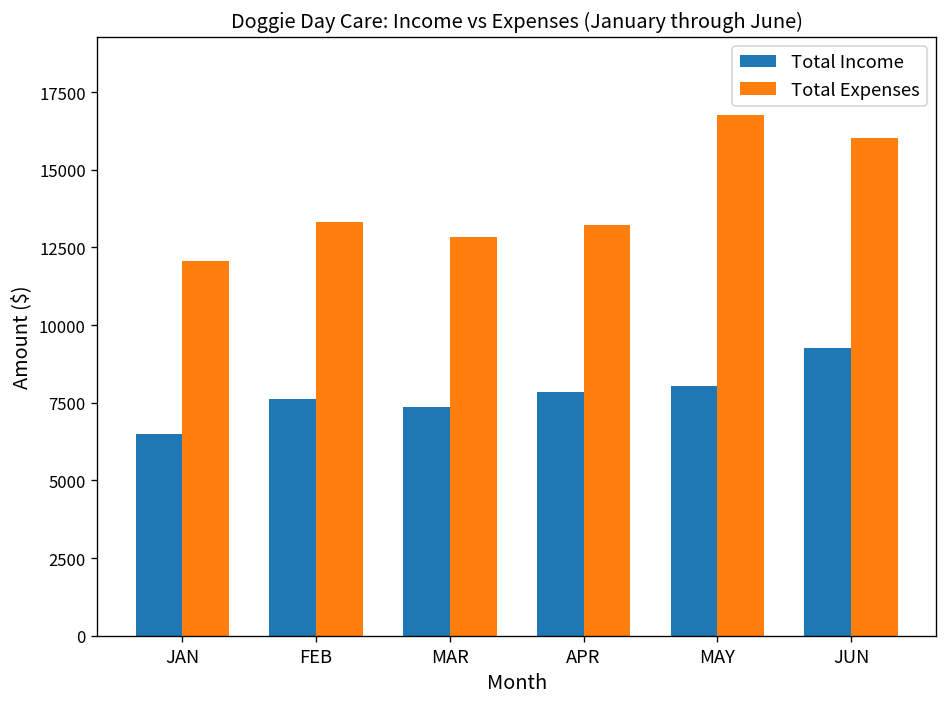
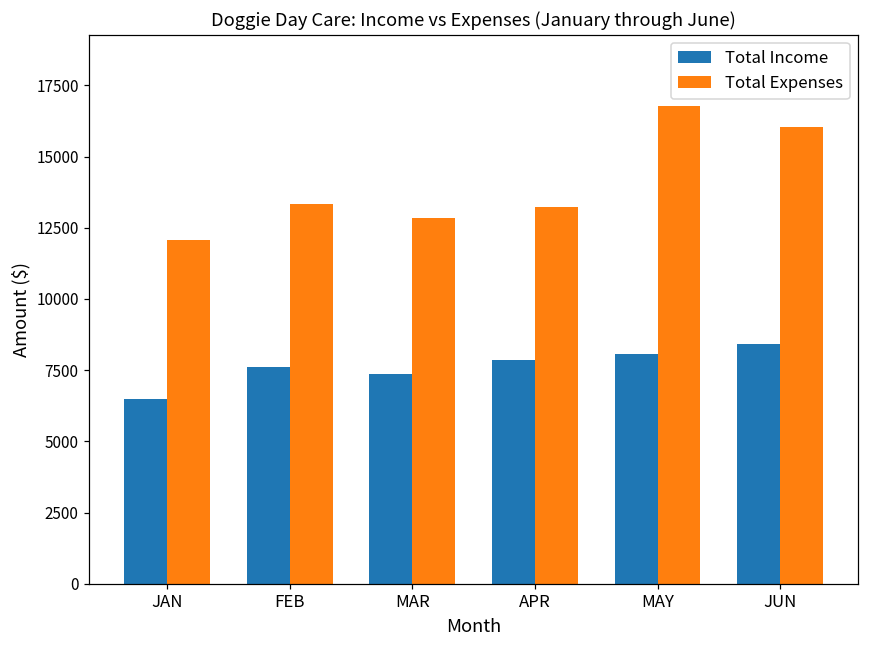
  {
    "Total Income": {
      "JAN": 6500,
      "FEB": 7600,
      "MAR": 7400,
      "APR": 7900,
      "MAY": 8100,
-     "JUN": 9300
+     "JUN": 8400
    },
    "Total Expenses": {
      "JAN": 12100,
      "FEB": 13300,
      "MAR": 12800,
      "APR": 13200,
      "MAY": 16800,
      "JUN": 16000
    }
  }
